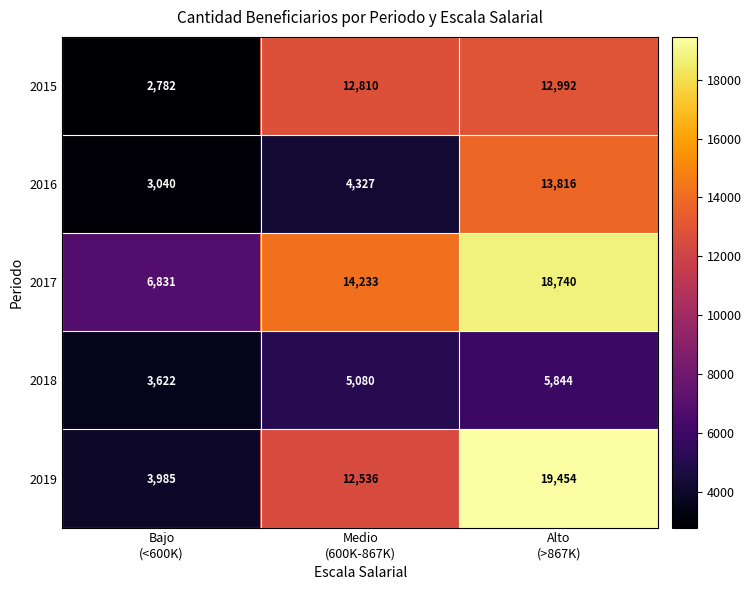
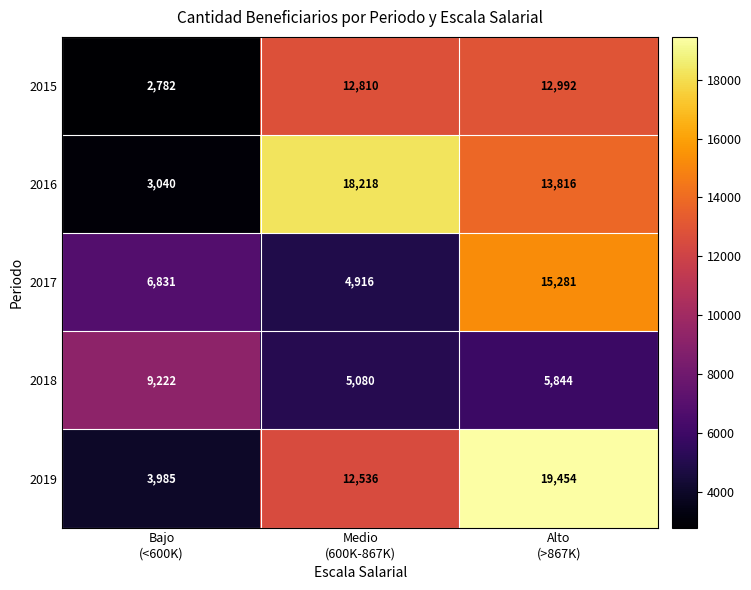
  {
    "2015": {
      "Bajo (<600K)": "2,782",
      "Medio (600K-867K)": "12,810",
      "Alto (>867K)": "12,992"
    },
    "2016": {
      "Bajo (<600K)": "3,040",
-     "Medio (600K-867K)": "4,327",
+     "Medio (600K-867K)": "18,218",
      "Alto (>867K)": "13,816"
    },
    "2017": {
      "Bajo (<600K)": "6,831",
-     "Medio (600K-867K)": "14,233",
-     "Alto (>867K)": "18,740"
+     "Medio (600K-867K)": "4,916",
+     "Alto (>867K)": "15,281"
    },
    "2018": {
-     "Bajo (<600K)": "3,622",
+     "Bajo (<600K)": "9,222",
      "Medio (600K-867K)": "5,080",
      "Alto (>867K)": "5,844"
    },
    "2019": {
      "Bajo (<600K)": "3,985",
      "Medio (600K-867K)": "12,536",
      "Alto (>867K)": "19,454"
    }
  }
